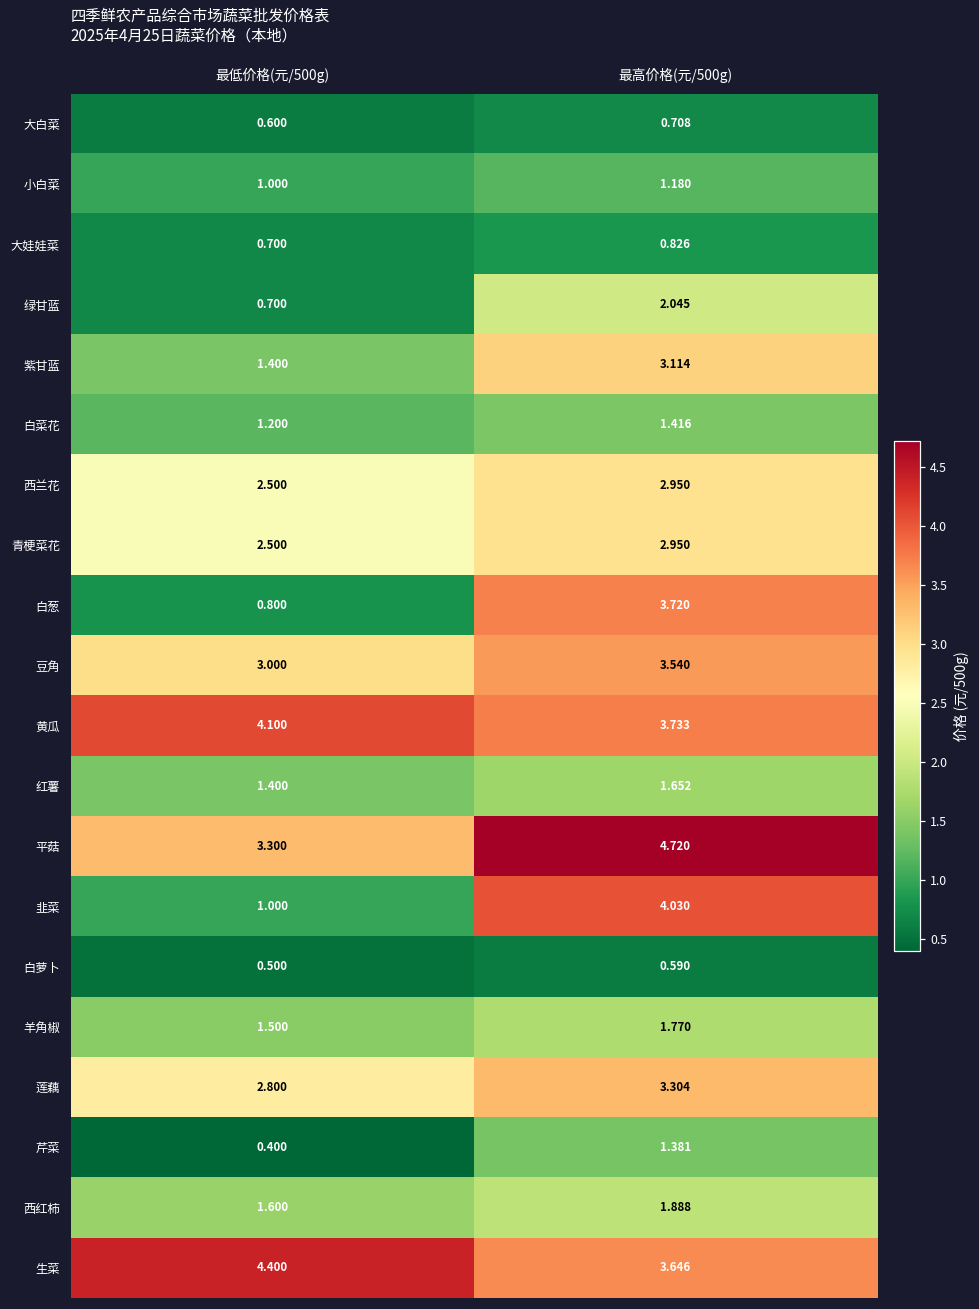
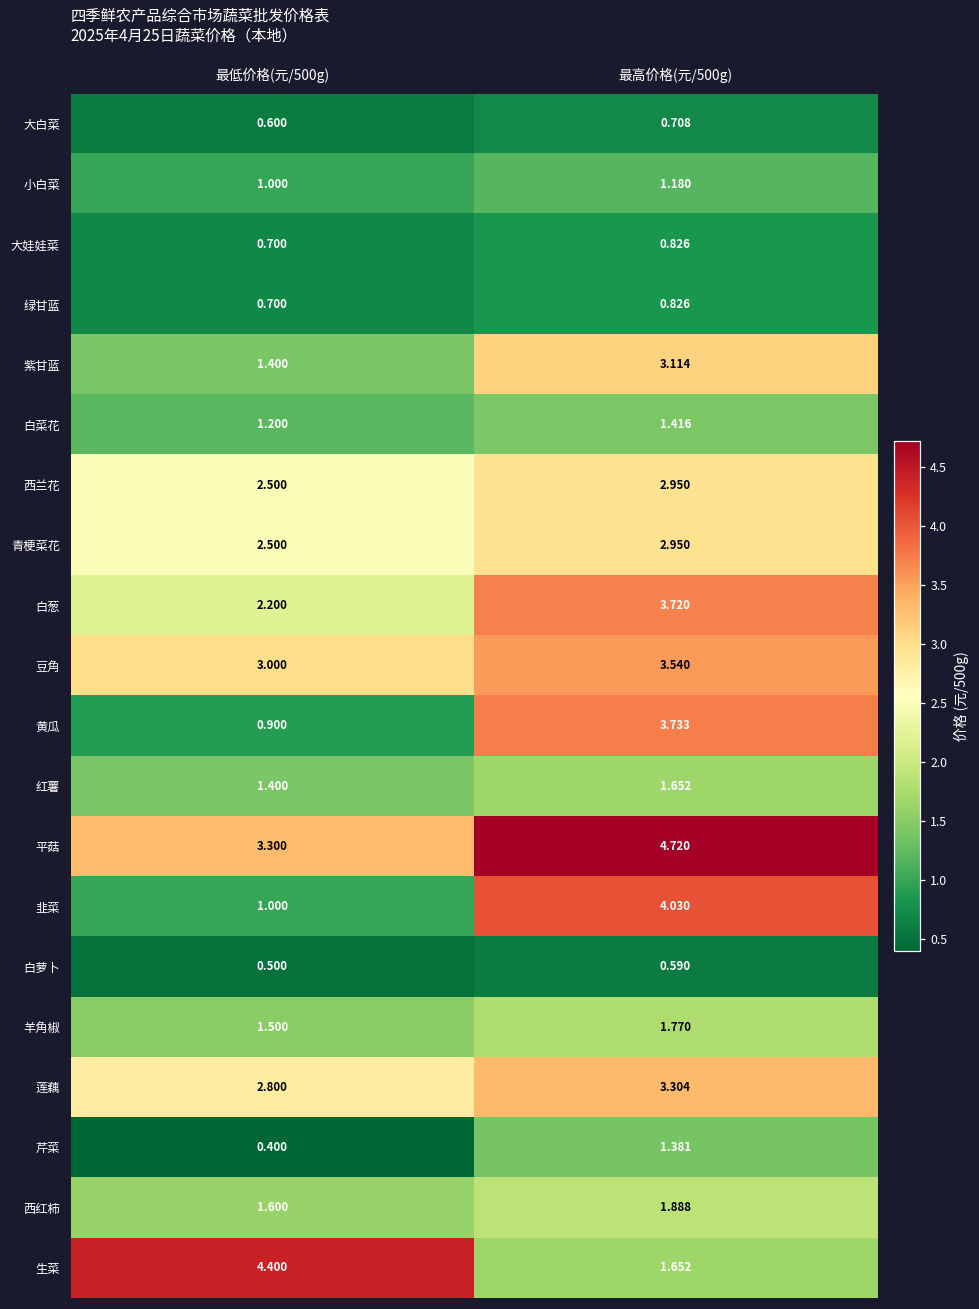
  {
    "大白菜": {
      "最低价格(元/500g)": 0.600,
      "最高价格(元/500g)": 0.708
    },
    "小白菜": {
      "最低价格(元/500g)": 1.000,
      "最高价格(元/500g)": 1.180
    },
    "大娃娃菜": {
      "最低价格(元/500g)": 0.700,
      "最高价格(元/500g)": 0.826
    },
    "绿甘蓝": {
      "最低价格(元/500g)": 0.700,
-     "最高价格(元/500g)": 2.045
+     "最高价格(元/500g)": 0.826
    },
    "紫甘蓝": {
      "最低价格(元/500g)": 1.400,
      "最高价格(元/500g)": 3.114
    },
    "白菜花": {
      "最低价格(元/500g)": 1.200,
      "最高价格(元/500g)": 1.416
    },
    "西兰花": {
      "最低价格(元/500g)": 2.500,
      "最高价格(元/500g)": 2.950
    },
    "青梗菜花": {
      "最低价格(元/500g)": 2.500,
      "最高价格(元/500g)": 2.950
    },
    "白葱": {
-     "最低价格(元/500g)": 0.800,
+     "最低价格(元/500g)": 2.200,
      "最高价格(元/500g)": 3.720
    },
    "豆角": {
      "最低价格(元/500g)": 3.000,
      "最高价格(元/500g)": 3.540
    },
    "黄瓜": {
-     "最低价格(元/500g)": 4.100,
+     "最低价格(元/500g)": 0.900,
      "最高价格(元/500g)": 3.733
    },
    "红薯": {
      "最低价格(元/500g)": 1.400,
      "最高价格(元/500g)": 1.652
    },
    "平菇": {
      "最低价格(元/500g)": 3.300,
      "最高价格(元/500g)": 4.720
    },
    "韭菜": {
      "最低价格(元/500g)": 1.000,
      "最高价格(元/500g)": 4.030
    },
    "白萝卜": {
      "最低价格(元/500g)": 0.500,
      "最高价格(元/500g)": 0.590
    },
    "羊角椒": {
      "最低价格(元/500g)": 1.500,
      "最高价格(元/500g)": 1.770
    },
    "莲藕": {
      "最低价格(元/500g)": 2.800,
      "最高价格(元/500g)": 3.304
    },
    "芹菜": {
      "最低价格(元/500g)": 0.400,
      "最高价格(元/500g)": 1.381
    },
    "西红柿": {
      "最低价格(元/500g)": 1.600,
      "最高价格(元/500g)": 1.888
    },
    "生菜": {
      "最低价格(元/500g)": 4.400,
-     "最高价格(元/500g)": 3.646
+     "最高价格(元/500g)": 1.652
    }
  }
